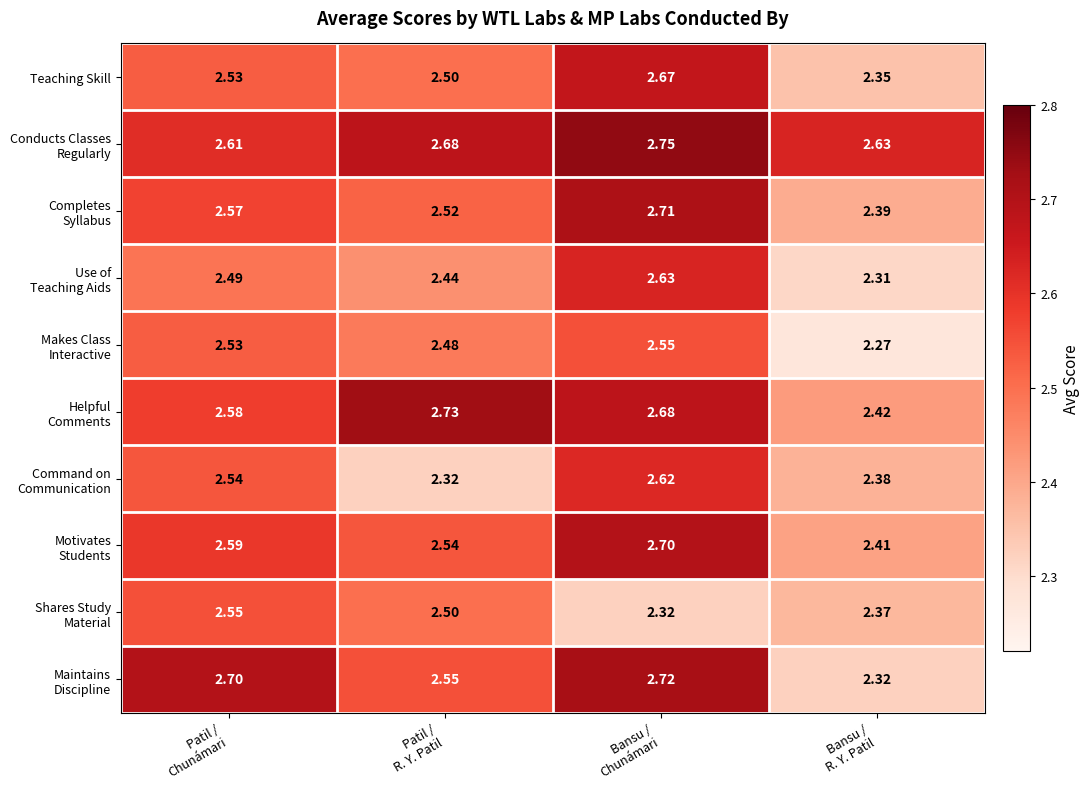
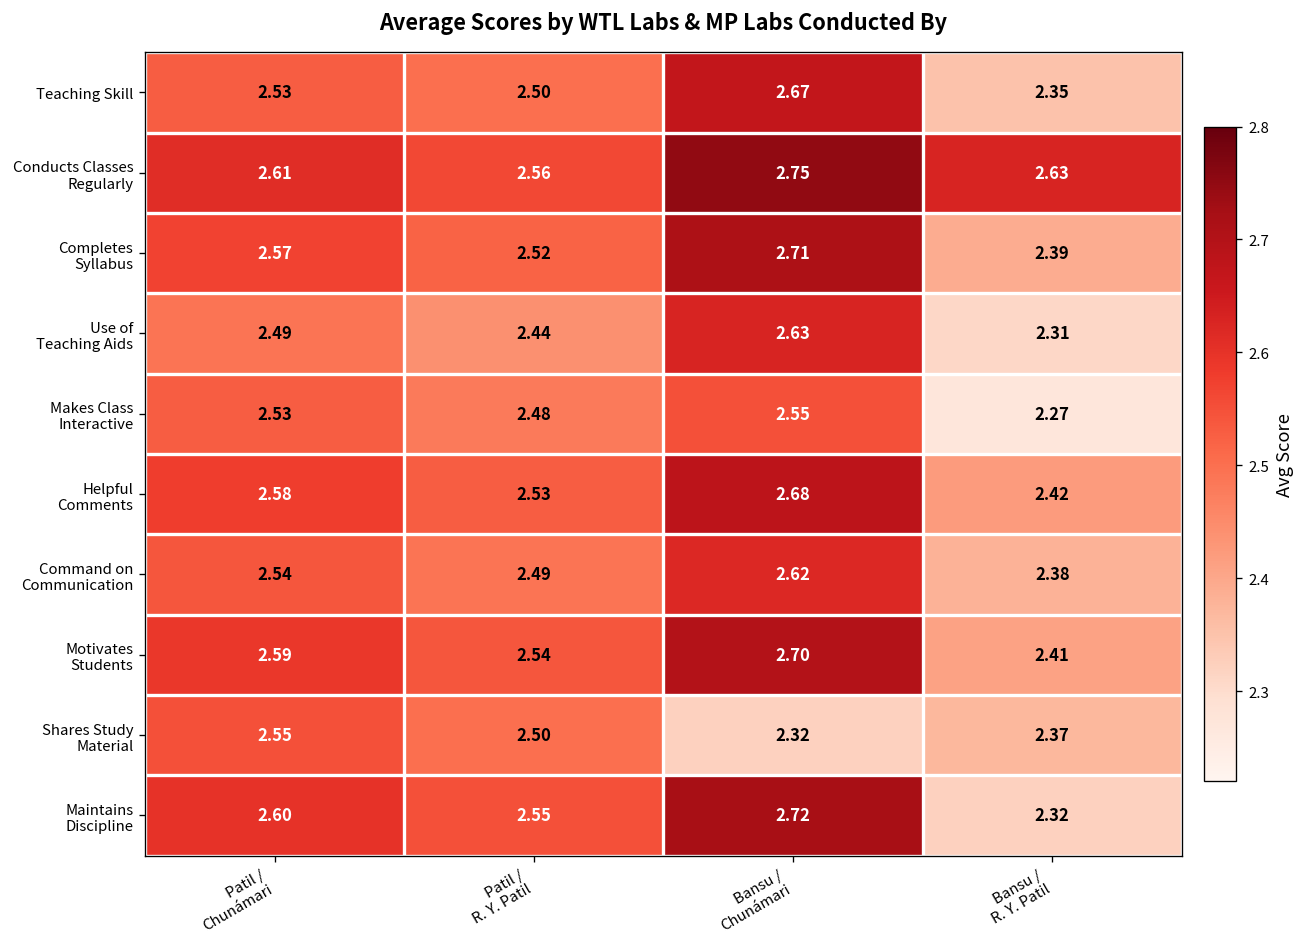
  {
    "Teaching Skill": {
      "Patil / Chunámari": 2.53,
      "Patil / R. Y. Patil": 2.50,
      "Bansu / Chunámari": 2.67,
      "Bansu / R. Y. Patil": 2.35
    },
    "Conducts Classes Regularly": {
      "Patil / Chunámari": 2.61,
-     "Patil / R. Y. Patil": 2.68,
+     "Patil / R. Y. Patil": 2.56,
      "Bansu / Chunámari": 2.75,
      "Bansu / R. Y. Patil": 2.63
    },
    "Completes Syllabus": {
      "Patil / Chunámari": 2.57,
      "Patil / R. Y. Patil": 2.52,
      "Bansu / Chunámari": 2.71,
      "Bansu / R. Y. Patil": 2.39
    },
    "Use of Teaching Aids": {
      "Patil / Chunámari": 2.49,
      "Patil / R. Y. Patil": 2.44,
      "Bansu / Chunámari": 2.63,
      "Bansu / R. Y. Patil": 2.31
    },
    "Makes Class Interactive": {
      "Patil / Chunámari": 2.53,
      "Patil / R. Y. Patil": 2.48,
      "Bansu / Chunámari": 2.55,
      "Bansu / R. Y. Patil": 2.27
    },
    "Helpful Comments": {
      "Patil / Chunámari": 2.58,
-     "Patil / R. Y. Patil": 2.73,
+     "Patil / R. Y. Patil": 2.53,
      "Bansu / Chunámari": 2.68,
      "Bansu / R. Y. Patil": 2.42
    },
    "Command on Communication": {
      "Patil / Chunámari": 2.54,
-     "Patil / R. Y. Patil": 2.32,
+     "Patil / R. Y. Patil": 2.49,
      "Bansu / Chunámari": 2.62,
      "Bansu / R. Y. Patil": 2.38
    },
    "Motivates Students": {
      "Patil / Chunámari": 2.59,
      "Patil / R. Y. Patil": 2.54,
      "Bansu / Chunámari": 2.70,
      "Bansu / R. Y. Patil": 2.41
    },
    "Shares Study Material": {
      "Patil / Chunámari": 2.55,
      "Patil / R. Y. Patil": 2.50,
      "Bansu / Chunámari": 2.32,
      "Bansu / R. Y. Patil": 2.37
    },
    "Maintains Discipline": {
-     "Patil / Chunámari": 2.70,
+     "Patil / Chunámari": 2.60,
      "Patil / R. Y. Patil": 2.55,
      "Bansu / Chunámari": 2.72,
      "Bansu / R. Y. Patil": 2.32
    }
  }
